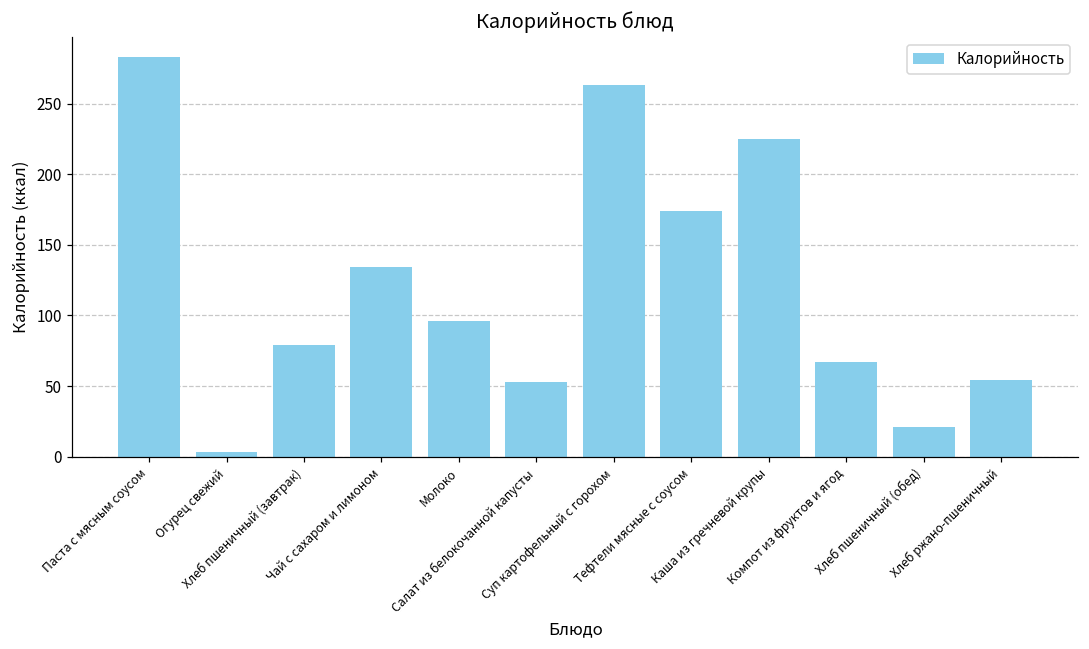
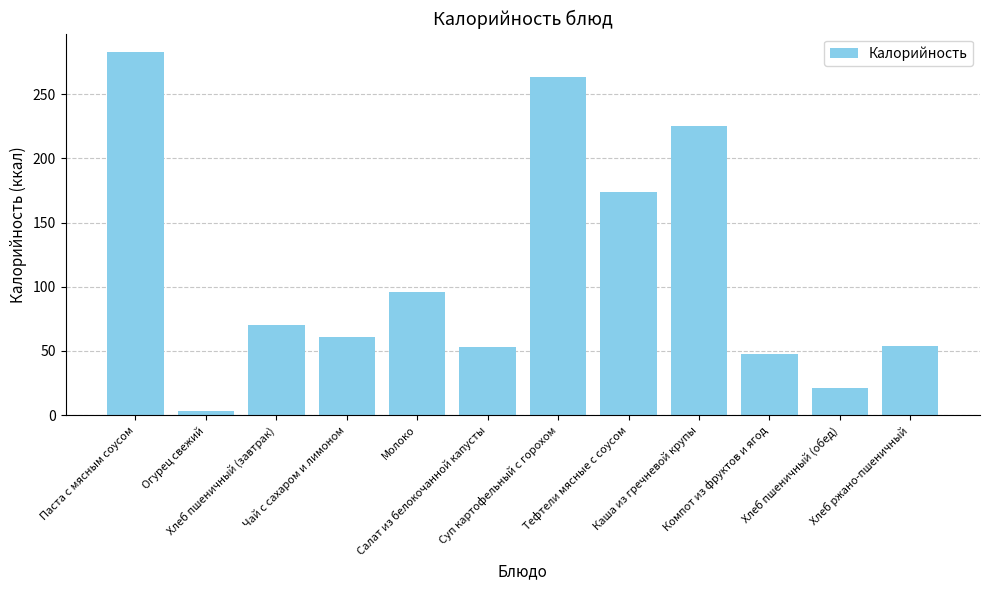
  {
    "Паста с мясным соусом": 283,
    "Огурец свежий": 3,
-   "Хлеб пшеничный (завтрак)": 79,
-   "Чай с сахаром и лимоном": 134,
+   "Хлеб пшеничный (завтрак)": 70,
+   "Чай с сахаром и лимоном": 61,
    "Молоко": 96,
    "Салат из белокочанной капусты": 53,
    "Суп картофельный с горохом": 263,
    "Тефтели мясные с соусом": 174,
    "Каша из гречневой крупы": 225,
-   "Компот из фруктов и ягод": 67,
+   "Компот из фруктов и ягод": 48,
    "Хлеб пшеничный (обед)": 21,
    "Хлеб ржано-пшеничный": 54
  }
